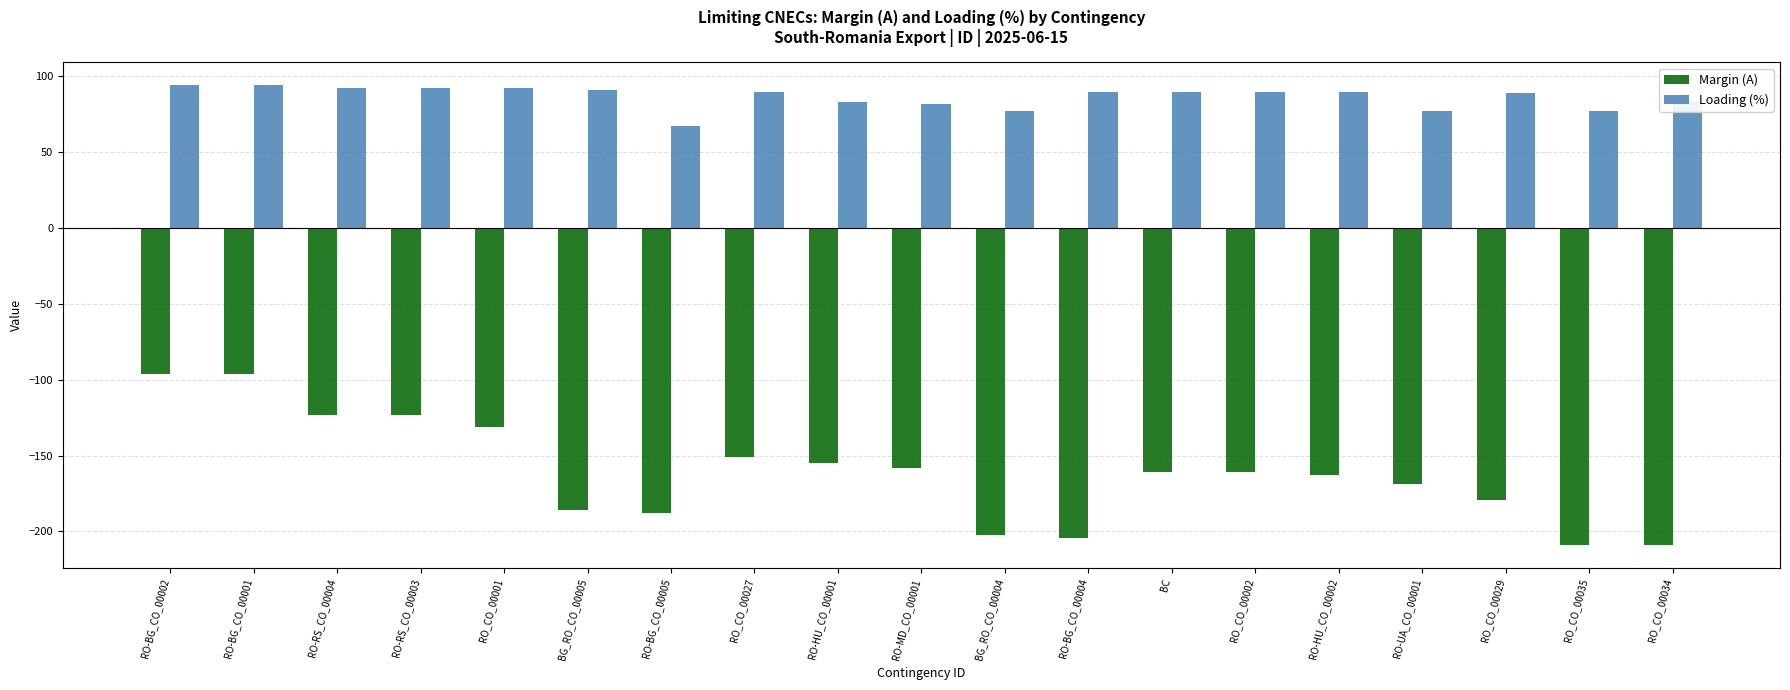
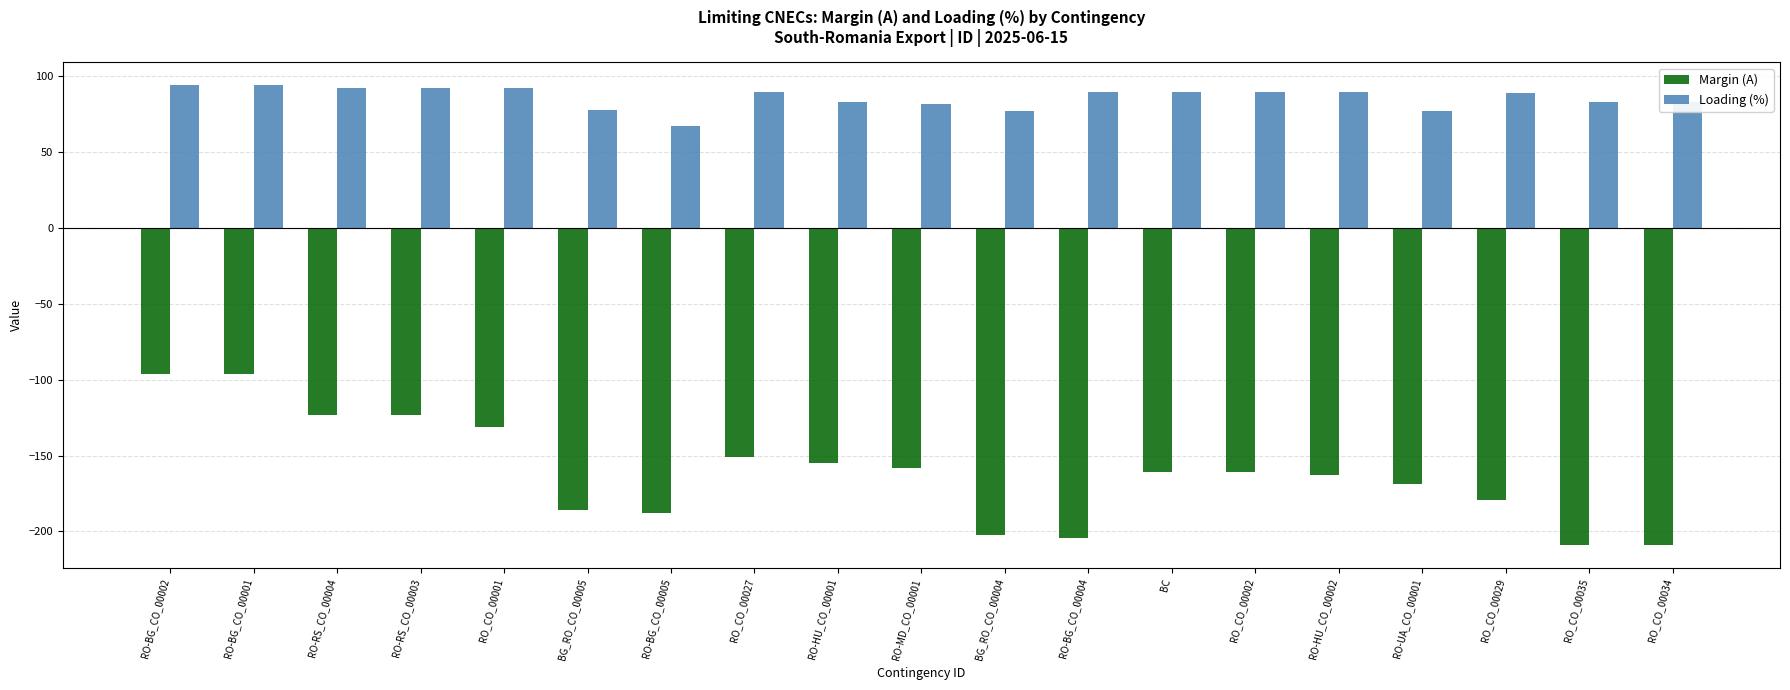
  {
    "Margin (A)": {
      "RO-BG_CO_00002": -96,
      "RO-BG_CO_00001": -96,
      "RO-RS_CO_00004": -123,
      "RO-RS_CO_00003": -123,
      "RO_CO_00001": -131,
      "BG_RO_CO_00005": -186,
      "RO-BG_CO_00005": -188,
      "RO_CO_00027": -151,
      "RO-HU_CO_00001": -155,
      "RO-MD_CO_00001": -158,
      "BG_RO_CO_00004": -202,
      "RO-BG_CO_00004": -204,
      "BC": -161,
      "RO_CO_00002": -161,
      "RO-HU_CO_00002": -163,
      "RO-UA_CO_00001": -169,
      "RO_CO_00029": -179,
      "RO_CO_00035": -209,
      "RO_CO_00034": -209
    },
    "Loading (%)": {
      "RO-BG_CO_00002": 94,
      "RO-BG_CO_00001": 94,
      "RO-RS_CO_00004": 92,
      "RO-RS_CO_00003": 92,
      "RO_CO_00001": 92,
-     "BG_RO_CO_00005": 91,
+     "BG_RO_CO_00005": 78,
      "RO-BG_CO_00005": 67,
      "RO_CO_00027": 90,
      "RO-HU_CO_00001": 83,
      "RO-MD_CO_00001": 82,
      "BG_RO_CO_00004": 77,
      "RO-BG_CO_00004": 90,
      "BC": 90,
      "RO_CO_00002": 90,
      "RO-HU_CO_00002": 90,
      "RO-UA_CO_00001": 77,
      "RO_CO_00029": 89,
-     "RO_CO_00035": 77
+     "RO_CO_00035": 83
    }
  }
